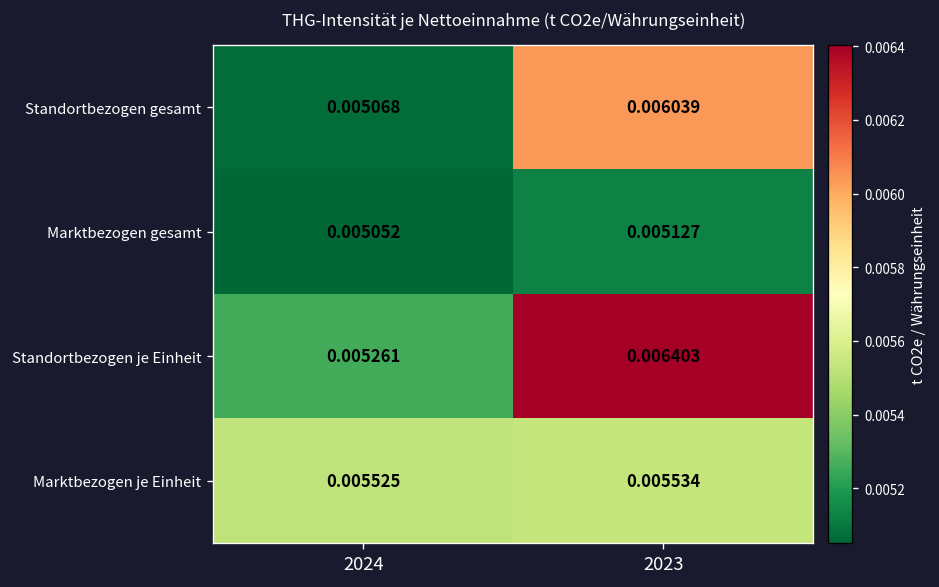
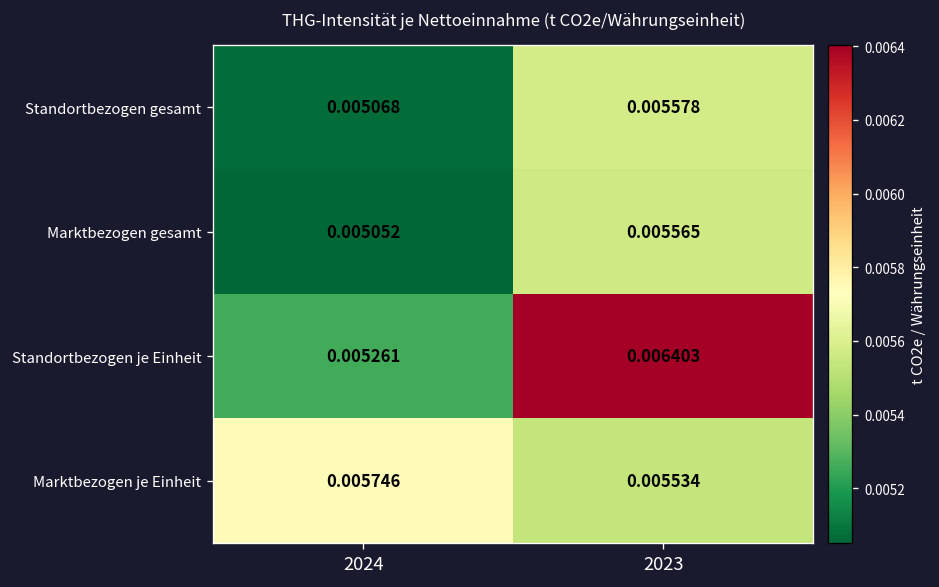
  {
    "Standortbezogen gesamt": {
      "2024": 0.005068,
-     "2023": 0.006039
+     "2023": 0.005578
    },
    "Marktbezogen gesamt": {
      "2024": 0.005052,
-     "2023": 0.005127
+     "2023": 0.005565
    },
    "Standortbezogen je Einheit": {
      "2024": 0.005261,
      "2023": 0.006403
    },
    "Marktbezogen je Einheit": {
-     "2024": 0.005525,
+     "2024": 0.005746,
      "2023": 0.005534
    }
  }
